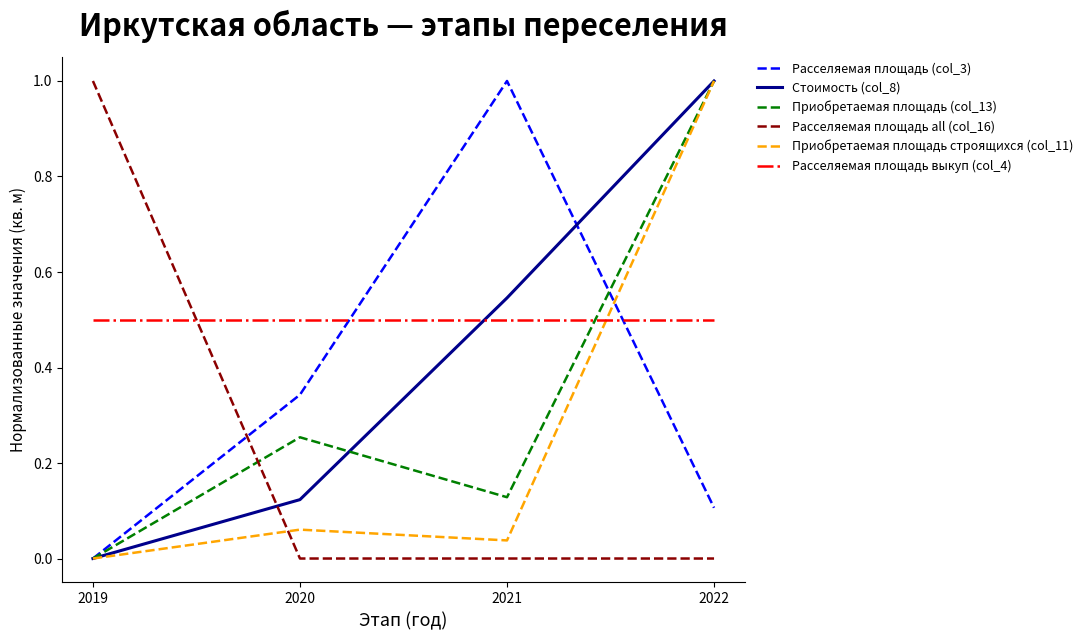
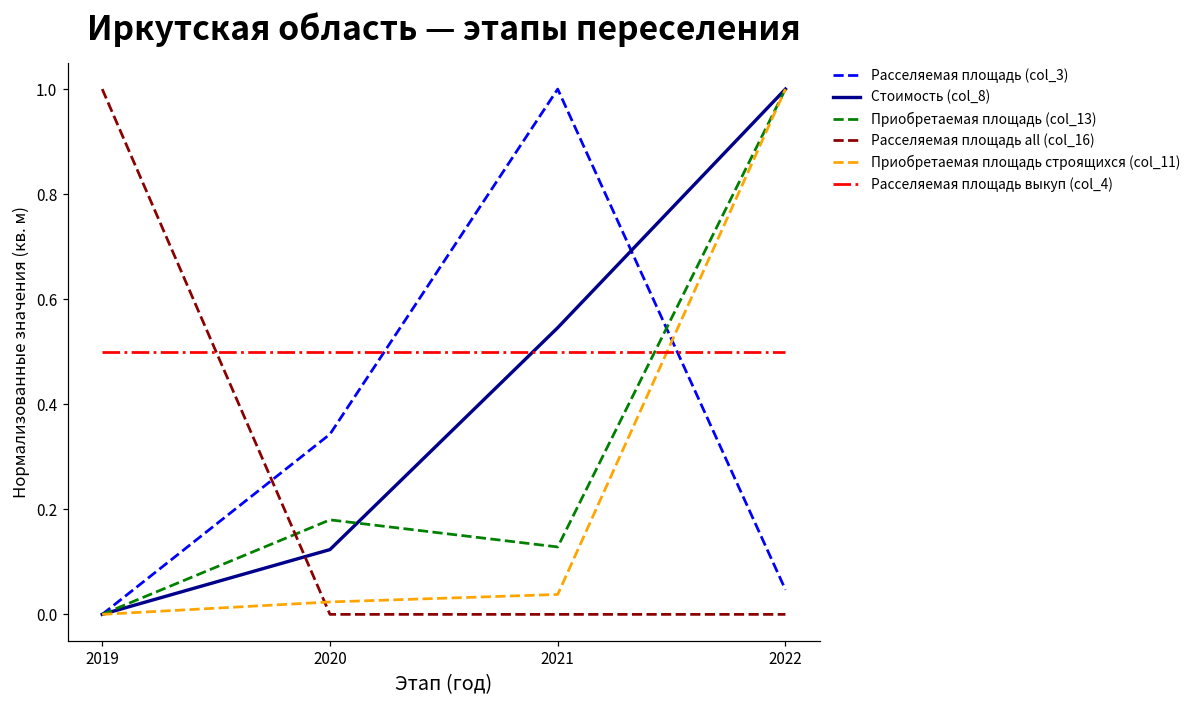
  {
    "Расселяемая площадь (col_3)": {
      "2020": 0.34,
      "2021": 1.00,
-     "2022": 0.11
+     "2022": 0.05
    },
    "Стоимость (col_8)": {
      "2020": 0.12,
      "2021": 0.55
    },
    "Приобретаемая площадь (col_13)": {
-     "2020": 0.25,
+     "2020": 0.18,
      "2021": 0.13
    },
    "Расселяемая площадь all (col_16)": {
      "2019": 1.00,
      "2020": 0.00,
      "2021": 0.00,
      "2022": 0.00
    },
    "Приобретаемая площадь строящихся (col_11)": {
-     "2020": 0.06,
+     "2020": 0.02,
      "2021": 0.04
    },
    "Расселяемая площадь выкуп (col_4)": {
      "2019": 0.50,
      "2020": 0.50,
      "2021": 0.50,
      "2022": 0.50
    }
  }
